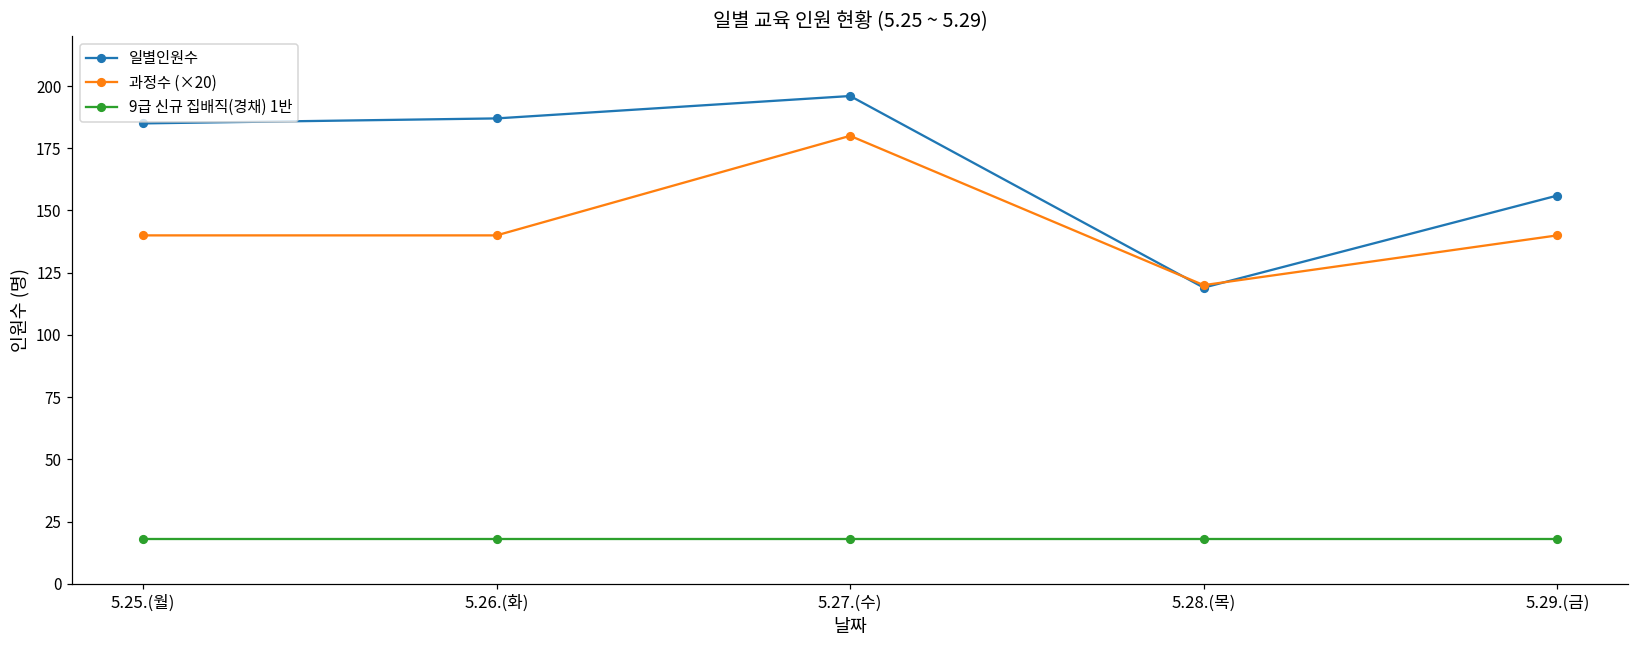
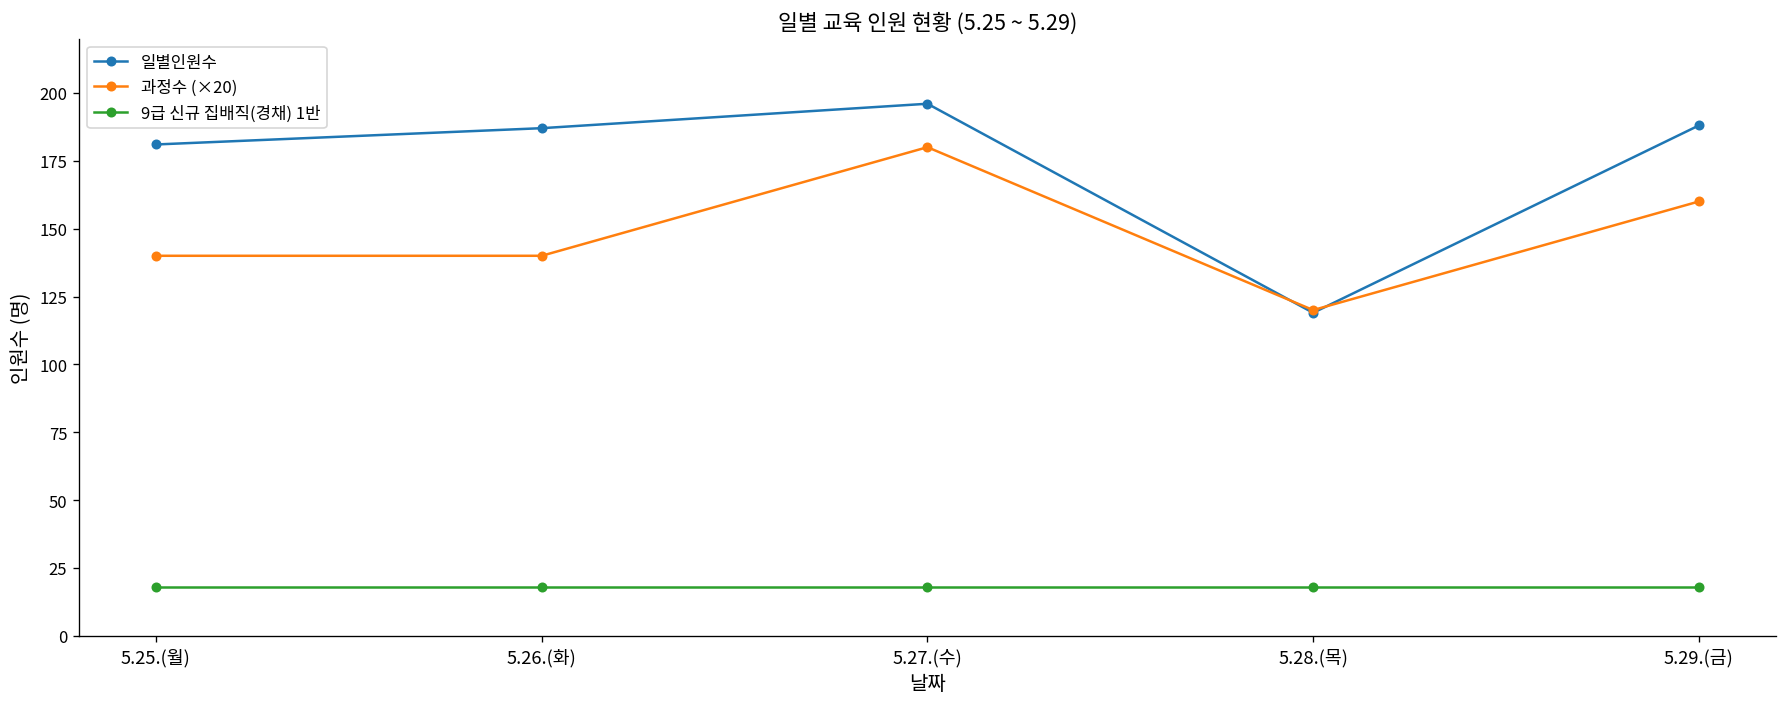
  {
    "일별인원수": {
-     "5.25.(월)": 185,
+     "5.25.(월)": 181,
      "5.26.(화)": 187,
      "5.27.(수)": 196,
-     "5.29.(금)": 156
+     "5.29.(금)": 188
    },
    "과정수 (×20)": {
      "5.25.(월)": 140,
      "5.26.(화)": 140,
      "5.27.(수)": 180,
-     "5.29.(금)": 140
+     "5.29.(금)": 160
    },
    "9급 신규 집배직(경채) 1반": {
      "5.25.(월)": 18,
      "5.26.(화)": 18,
      "5.27.(수)": 18,
      "5.28.(목)": 18,
      "5.29.(금)": 18
    }
  }
